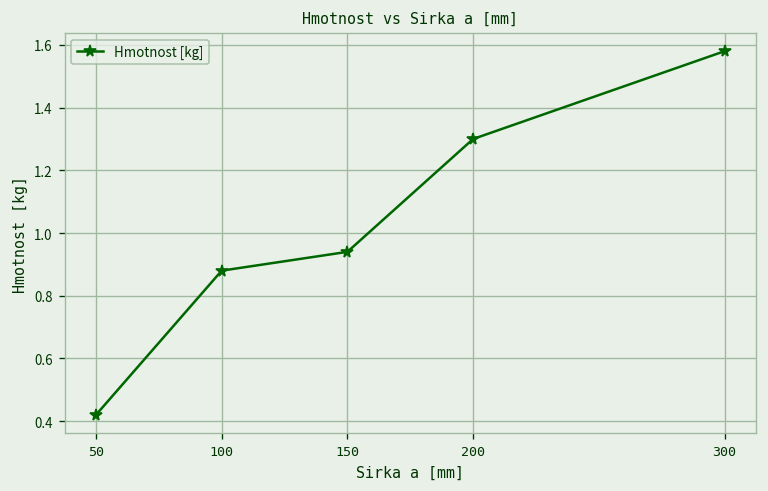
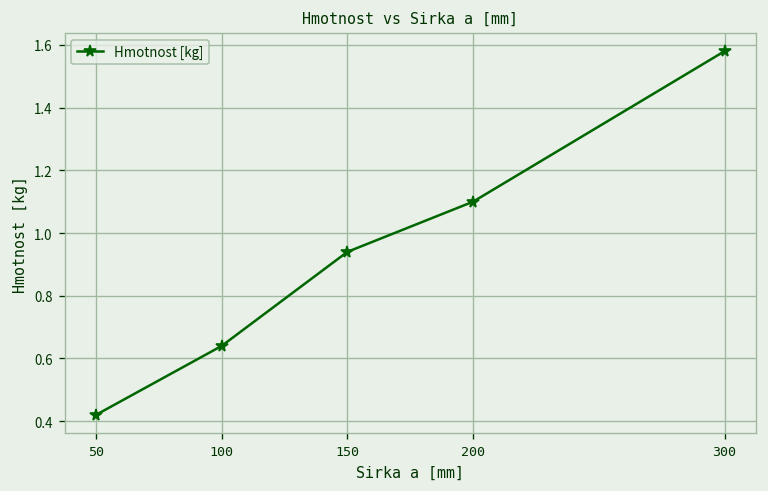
  {
    "50": 0.42,
-   "100": 0.88,
+   "100": 0.64,
    "150": 0.94,
-   "200": 1.3,
+   "200": 1.1,
    "300": 1.58
  }
